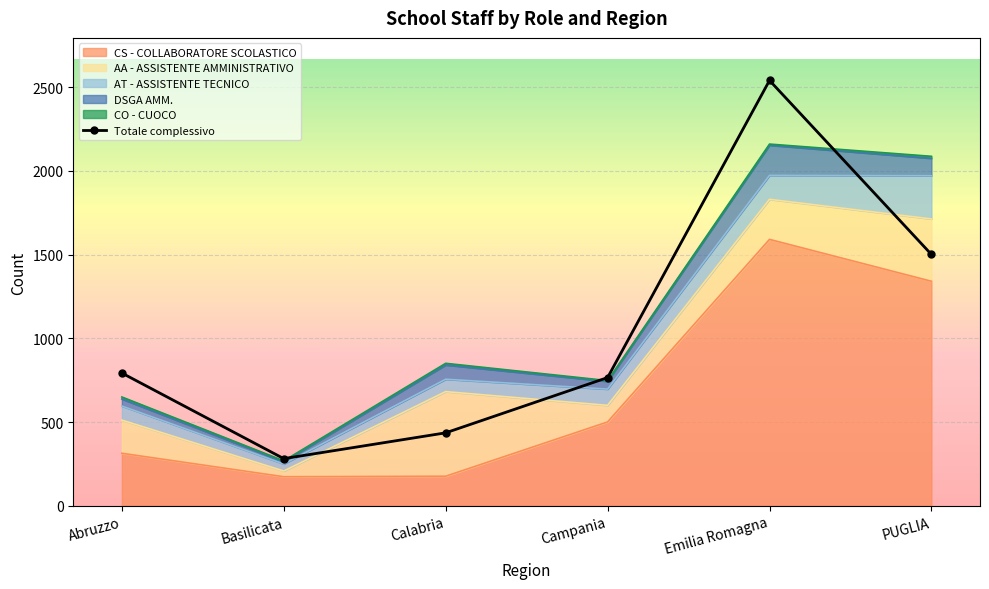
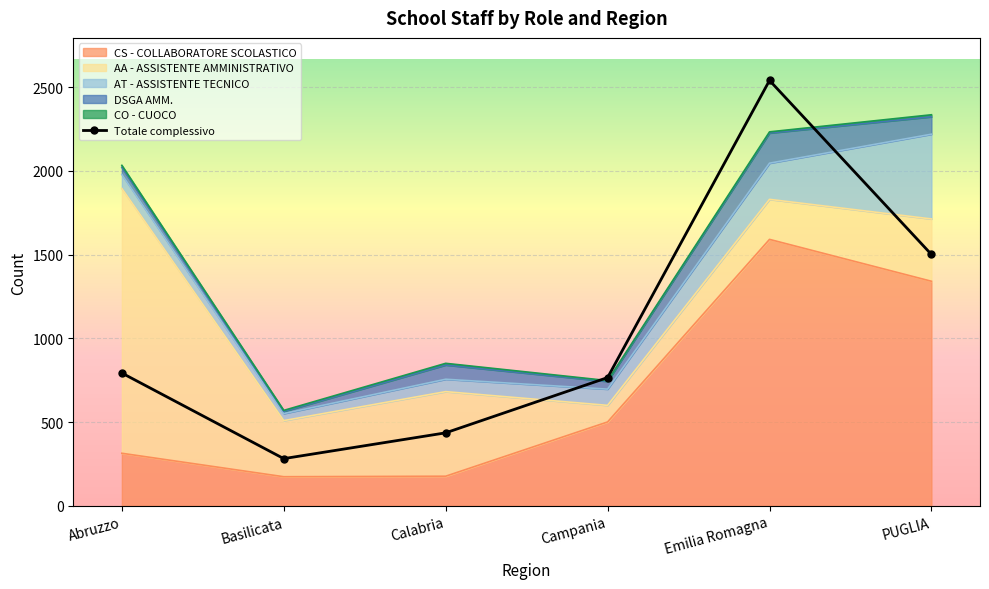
  {
    "CS - COLLABORATORE SCOLASTICO": {
      "Abruzzo": 310,
      "Basilicata": 170,
      "Calabria": 180,
      "Campania": 500,
      "Emilia Romagna": 1590,
      "PUGLIA": 1340
    },
    "AA - ASSISTENTE AMMINISTRATIVO": {
-     "Abruzzo": 200,
-     "Basilicata": 30,
+     "Abruzzo": 1580,
+     "Basilicata": 340,
      "Calabria": 510,
      "Campania": 100,
      "Emilia Romagna": 240,
      "PUGLIA": 370
    },
    "AT - ASSISTENTE TECNICO": {
      "Abruzzo": 80,
      "Calabria": 70,
      "Campania": 100,
-     "Emilia Romagna": 140,
-     "PUGLIA": 260
+     "Emilia Romagna": 220,
+     "PUGLIA": 510
    },
    "Totale complessivo": {
      "Abruzzo": 790,
      "Calabria": 440,
      "Campania": 770,
      "Emilia Romagna": 2540,
      "PUGLIA": 1500
    }
  }
